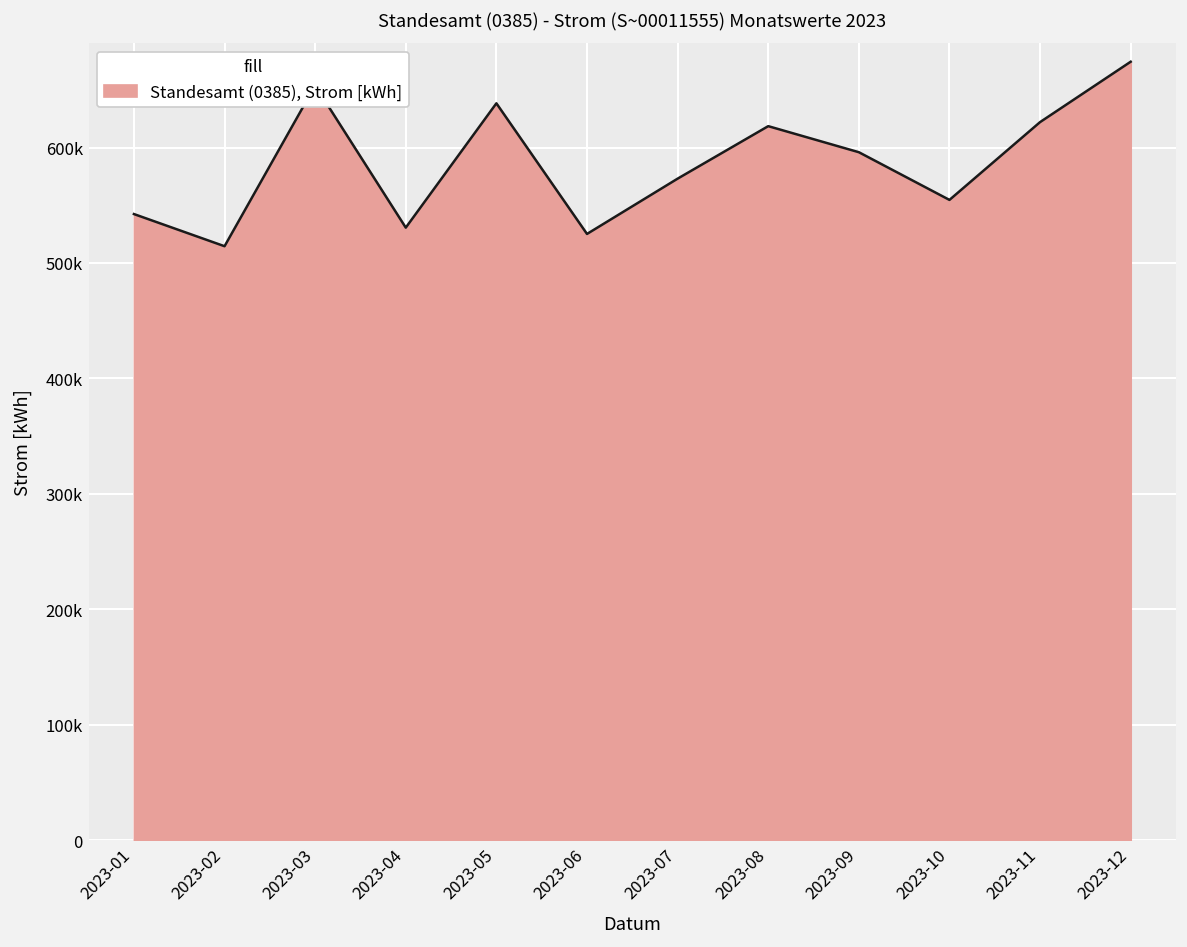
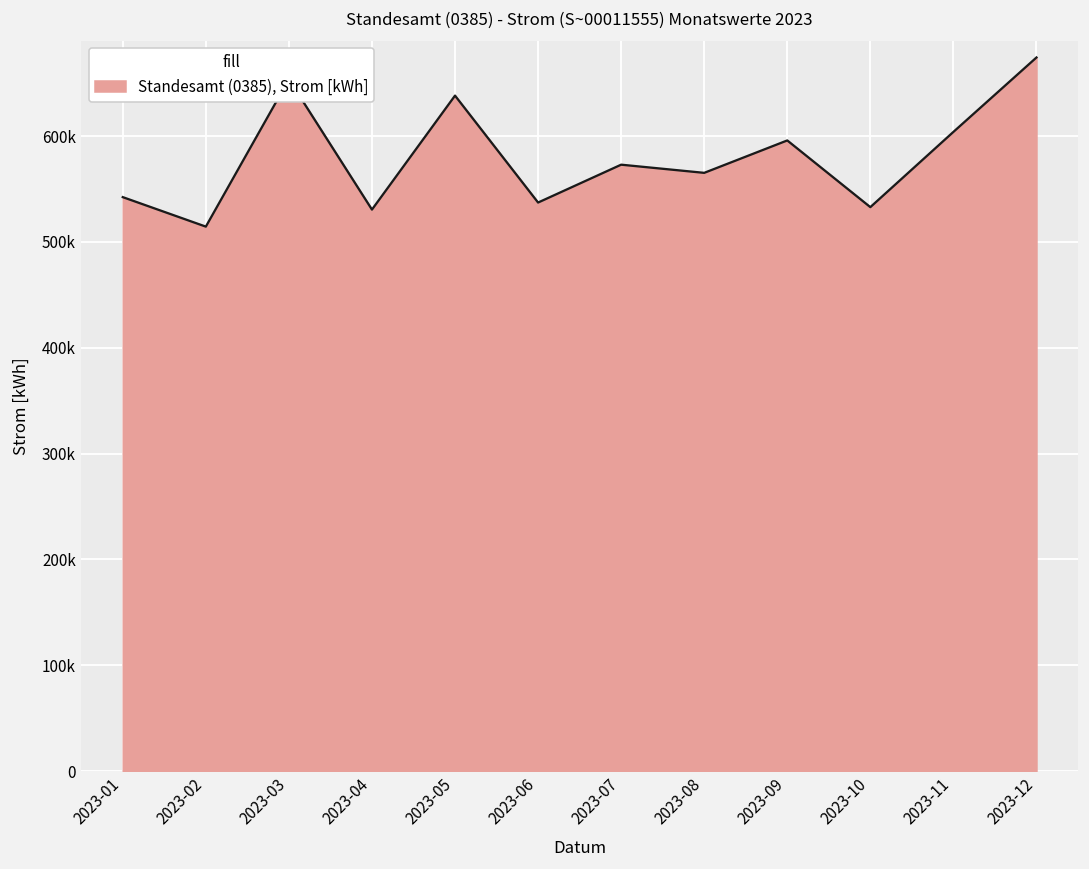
  {
    "2023-01": 540000,
    "2023-02": 510000,
    "2023-04": 530000,
    "2023-05": 640000,
-   "2023-06": 530000,
+   "2023-06": 540000,
    "2023-07": 570000,
-   "2023-08": 620000,
+   "2023-08": 570000,
    "2023-09": 600000,
-   "2023-10": 550000,
-   "2023-11": 620000,
+   "2023-10": 530000,
+   "2023-11": 600000,
    "2023-12": 670000
  }
